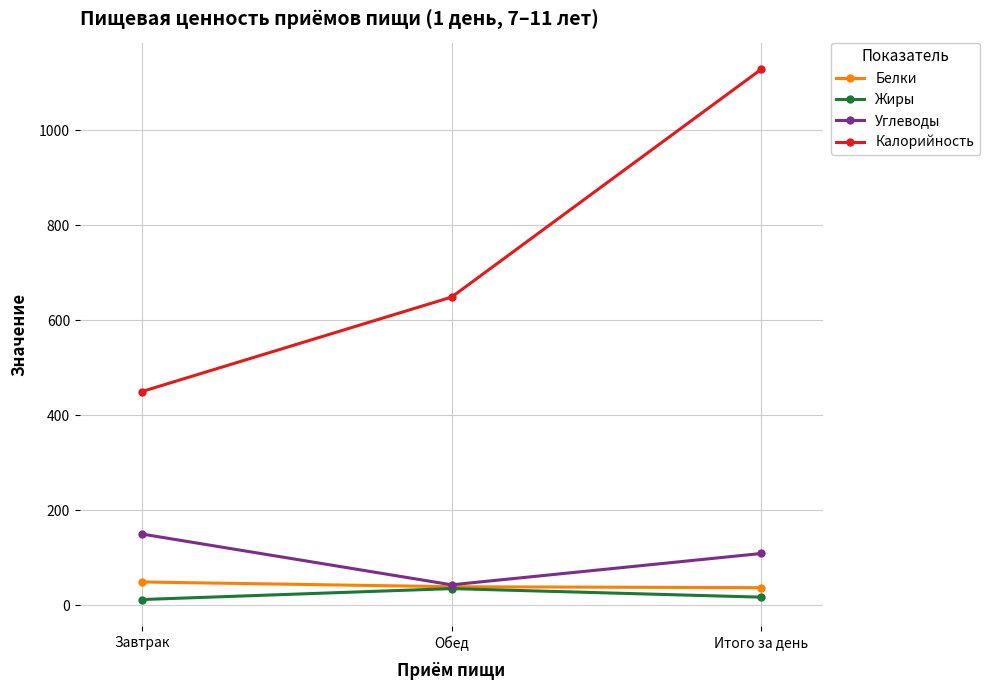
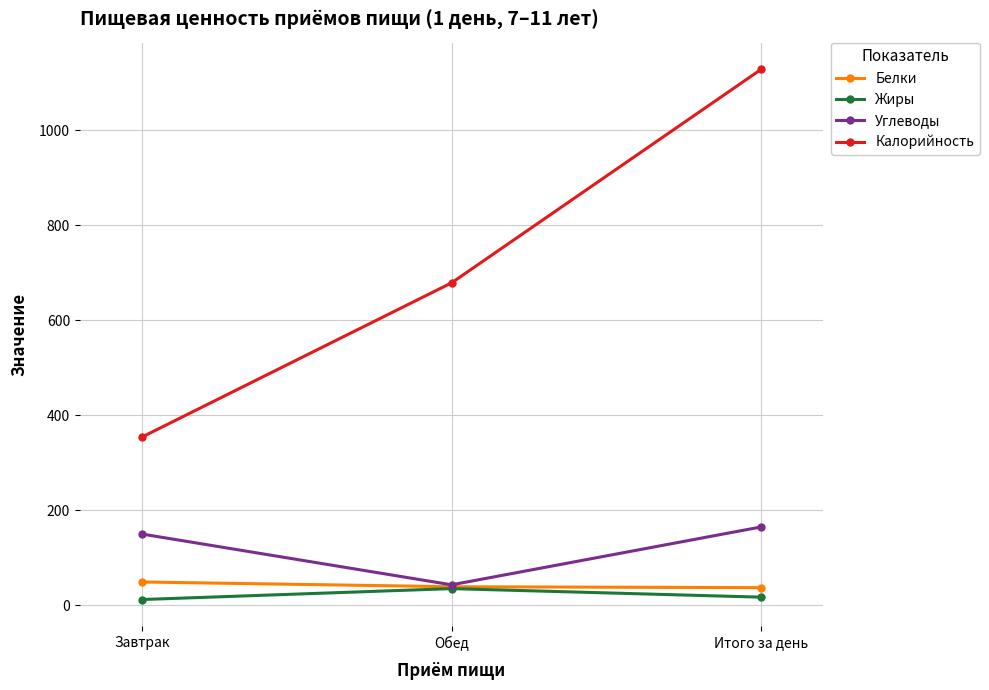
  {
    "Белки": {
      "Завтрак": 50,
      "Итого за день": 40
    },
    "Жиры": {
      "Завтрак": 10,
      "Итого за день": 20
    },
    "Углеводы": {
      "Завтрак": 150,
-     "Итого за день": 110
+     "Итого за день": 170
    },
    "Калорийность": {
-     "Завтрак": 450,
-     "Обед": 650,
+     "Завтрак": 350,
+     "Обед": 680,
      "Итого за день": 1130
    }
  }
